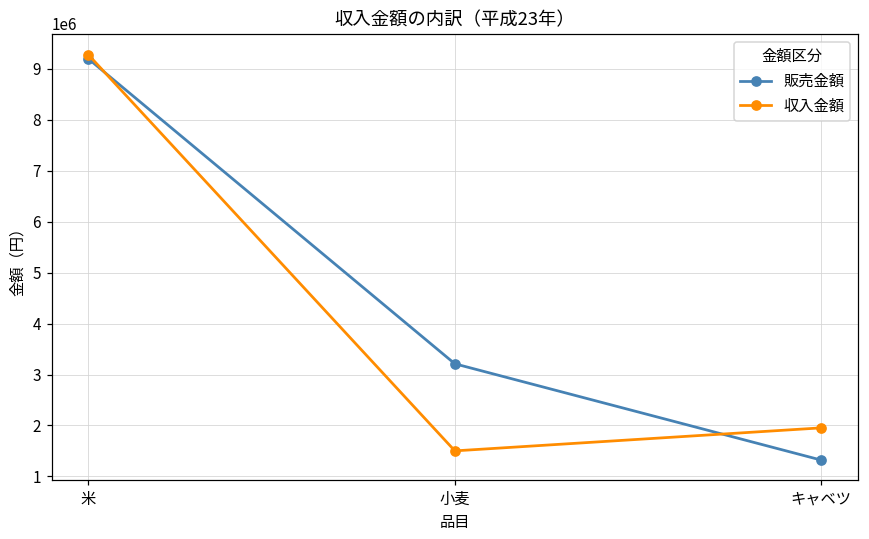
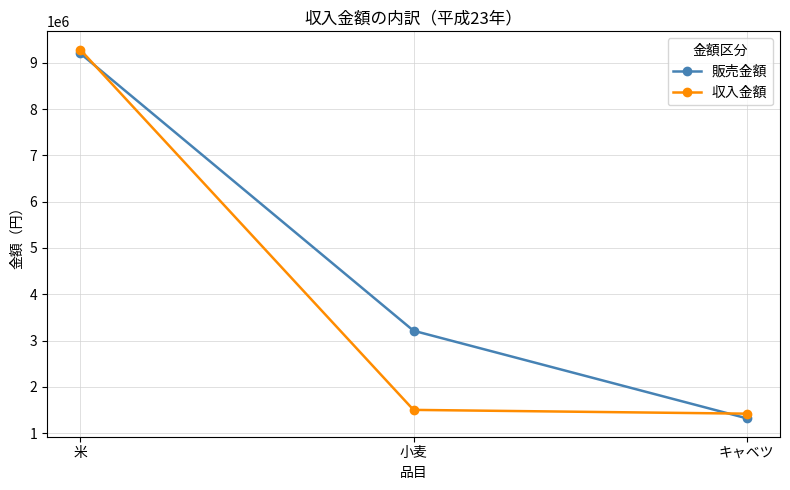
  {
    "販売金額": {
      "米": 9200000,
      "小麦": 3200000,
      "キャベツ": 1300000
    },
    "収入金額": {
      "米": 9300000,
      "小麦": 1500000,
-     "キャベツ": 2000000
+     "キャベツ": 1400000
    }
  }
